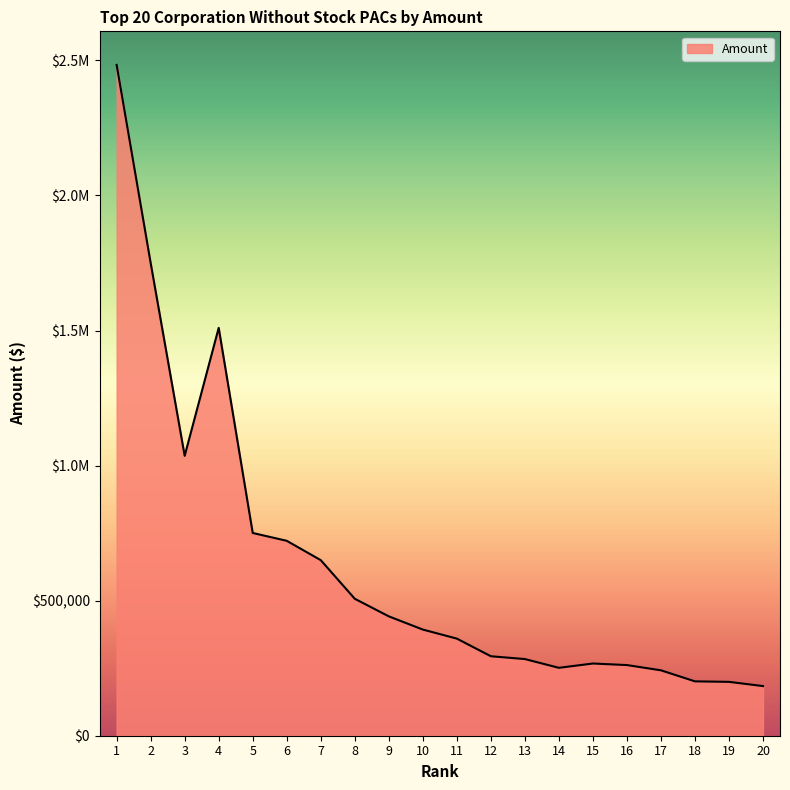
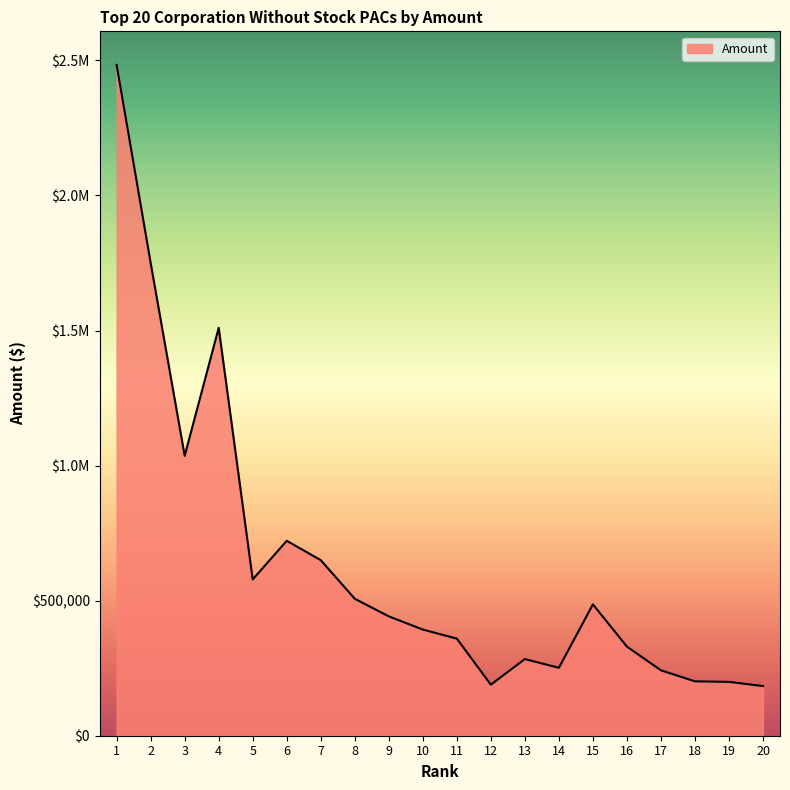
  {
    "1": "$2,480,000",
    "2": "$1,750,000",
    "3": "$1,040,000",
    "4": "$1,510,000",
-   "5": "$750,000",
+   "5": "$580,000",
    "6": "$720,000",
    "7": "$650,000",
    "8": "$510,000",
    "9": "$440,000",
    "10": "$390,000",
    "11": "$360,000",
-   "12": "$290,000",
+   "12": "$190,000",
    "13": "$280,000",
    "14": "$250,000",
-   "15": "$270,000",
-   "16": "$260,000",
+   "15": "$490,000",
+   "16": "$330,000",
    "17": "$240,000",
    "18": "$200,000",
    "19": "$200,000",
    "20": "$180,000"
  }
